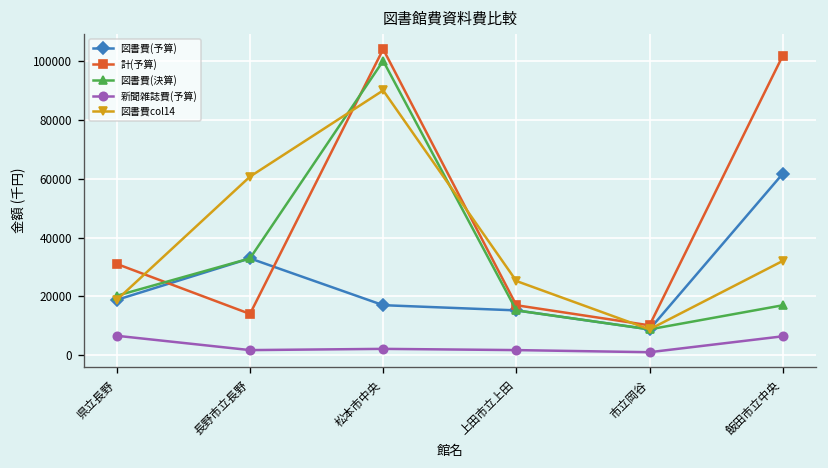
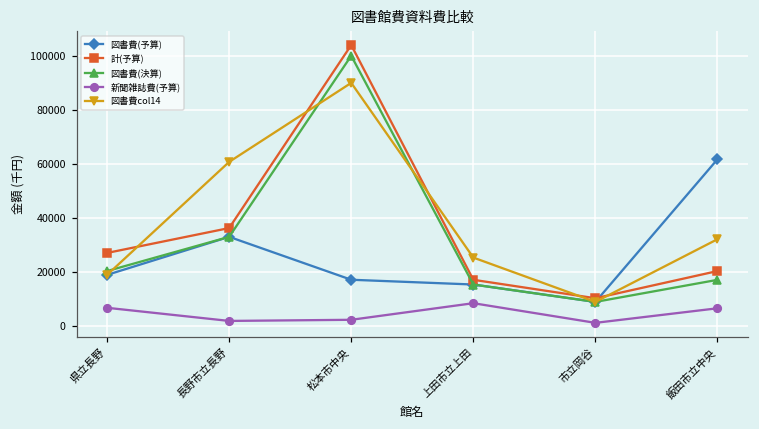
  {
    "図書費(予算)": {
      "松本市中央": 17000,
      "飯田市立中央": 62000
    },
    "計(予算)": {
-     "県立長野": 31000,
-     "長野市立長野": 14000,
+     "県立長野": 27000,
+     "長野市立長野": 36000,
      "松本市中央": 104000,
      "上田市立上田": 17000,
      "市立岡谷": 10000,
-     "飯田市立中央": 102000
+     "飯田市立中央": 20000
    },
    "図書費(決算)": {
      "県立長野": 20000,
      "松本市中央": 100000,
      "飯田市立中央": 17000
    },
    "新聞雑誌費(予算)": {
      "県立長野": 7000,
      "長野市立長野": 2000,
      "松本市中央": 2000,
-     "上田市立上田": 2000,
+     "上田市立上田": 8000,
      "市立岡谷": 1000,
      "飯田市立中央": 6000
    },
    "図書費col14": {
      "長野市立長野": 61000,
      "松本市中央": 90000,
      "上田市立上田": 25000,
      "飯田市立中央": 32000
    }
  }
